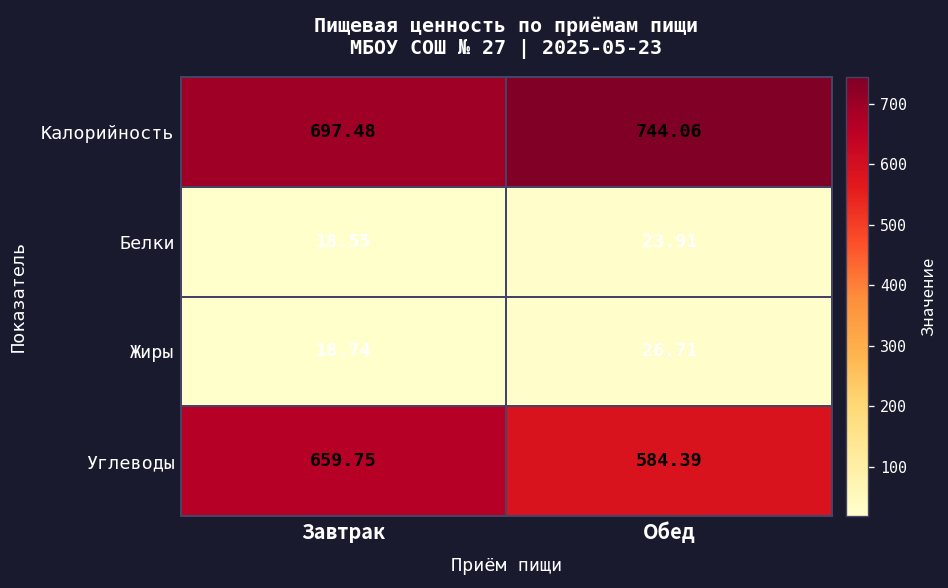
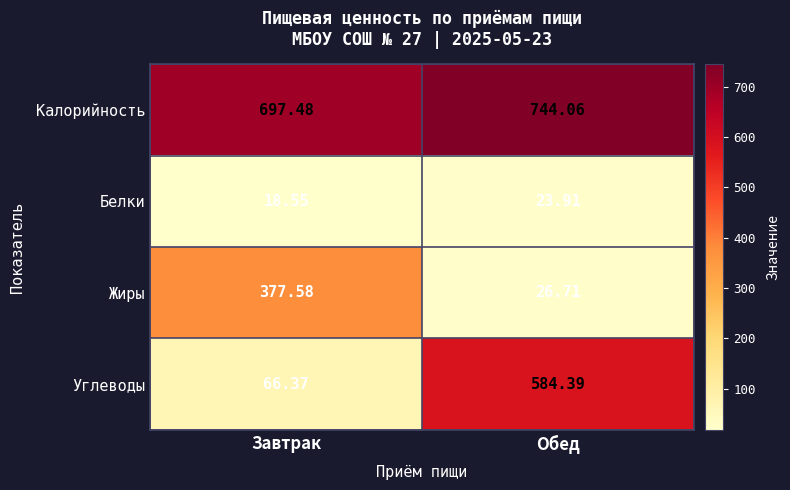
  {
    "Калорийность": {
      "Завтрак": 697.48,
      "Обед": 744.06
    },
    "Белки": {
      "Завтрак": 18.55,
      "Обед": 23.91
    },
    "Жиры": {
-     "Завтрак": 18.74,
+     "Завтрак": 377.58,
      "Обед": 26.71
    },
    "Углеводы": {
-     "Завтрак": 659.75,
+     "Завтрак": 66.37,
      "Обед": 584.39
    }
  }
